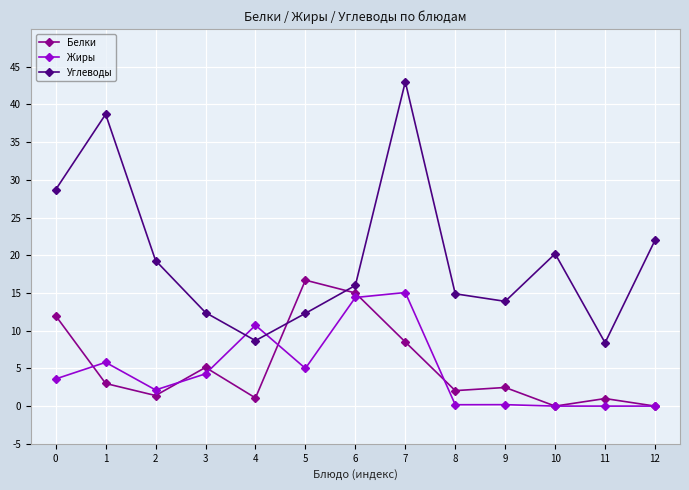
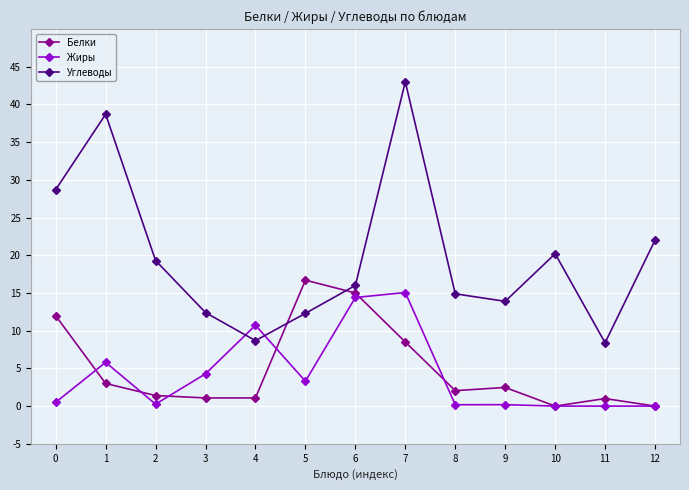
  {
    "Белки": {
      "0": 12,
      "1": 3,
      "2": 1,
-     "3": 5,
+     "3": 1,
      "4": 1,
      "5": 17,
      "6": 15,
      "7": 9,
      "8": 2,
      "9": 2,
      "11": 1
    },
    "Жиры": {
-     "0": 4,
+     "0": 1,
      "1": 6,
-     "2": 2,
+     "2": 0,
      "3": 4,
      "4": 11,
-     "5": 5,
+     "5": 3,
      "6": 14,
      "7": 15,
      "8": 0,
      "9": 0,
      "11": 0
    },
    "Углеводы": {
      "0": 29,
      "1": 39,
      "2": 19,
      "3": 12,
      "4": 9,
      "5": 12,
      "6": 16,
      "7": 43,
      "8": 15,
      "9": 14,
      "10": 20,
      "11": 8,
      "12": 22
    }
  }
